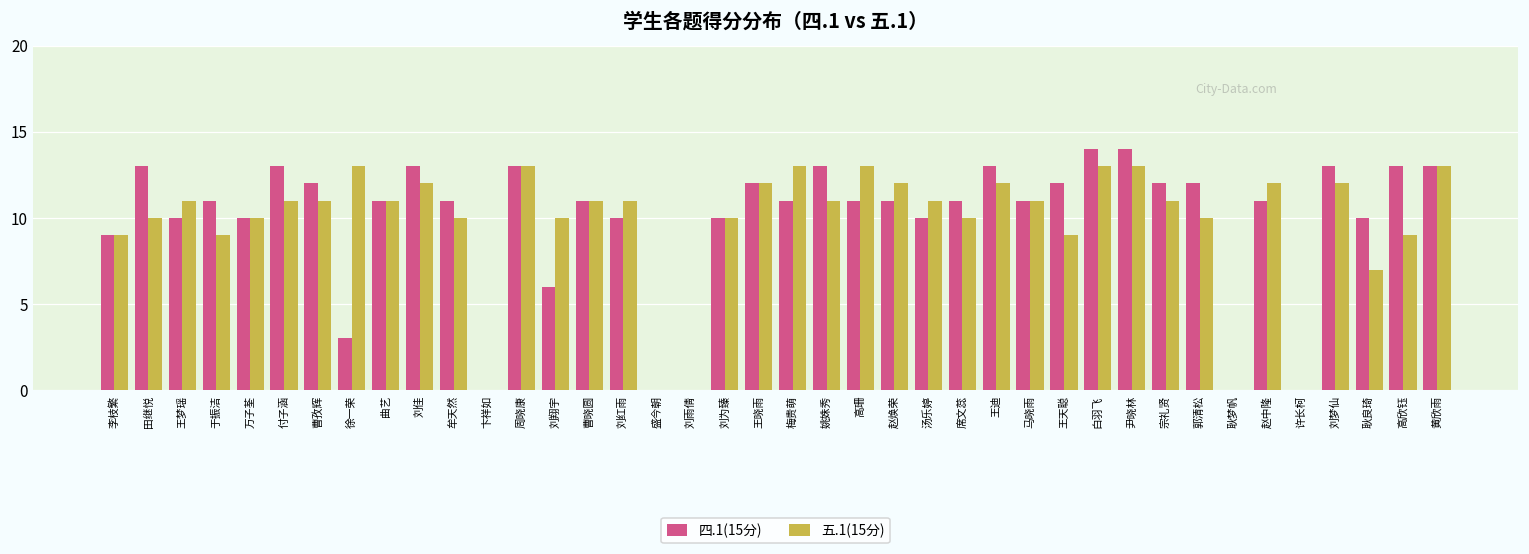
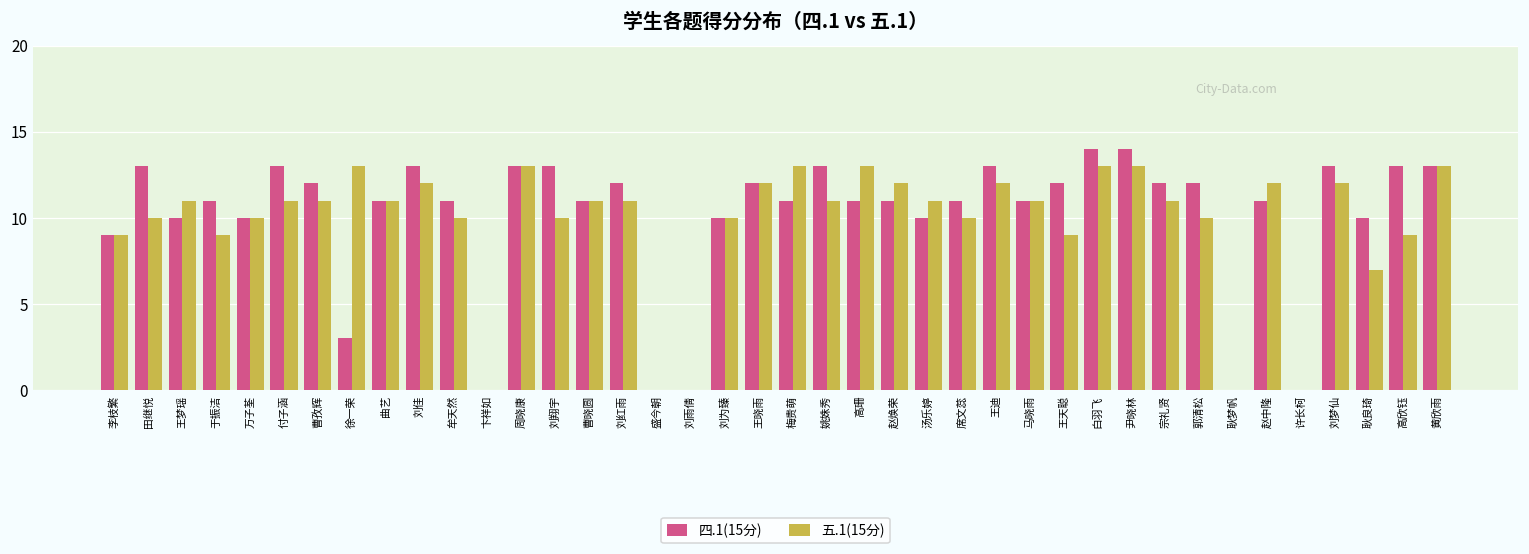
  {
    "四.1(15分)": {
      "李枝繁": 9,
      "田继悦": 13,
      "王梦瑶": 10,
      "于振洁": 11,
      "万子荃": 10,
      "付子涵": 13,
      "曹孜辉": 12,
      "徐一荣": 3,
      "曲艺": 11,
      "刘佳": 13,
      "牟天然": 11,
      "卞祥如": 0,
      "周晓康": 13,
-     "刘翔宇": 6,
+     "刘翔宇": 13,
      "曹晓圆": 11,
-     "刘红雨": 10,
+     "刘红雨": 12,
      "盛今朝": 0,
      "刘雨倩": 0,
      "刘为臻": 10,
      "王晓雨": 12,
      "梅贵萌": 11,
      "姚姝秀": 13,
      "高珊": 11,
      "赵焕荣": 11,
      "汤乐婷": 10,
      "席文蕊": 11,
      "王迪": 13,
      "马晓雨": 11,
      "王天聪": 12,
      "白羽飞": 14,
      "尹晓林": 14,
      "宗礼贤": 12,
      "郭清松": 12,
      "耿梦帆": 0,
      "赵中隆": 11,
      "许长柯": 0,
      "刘梦仙": 13,
      "耿良琦": 10,
      "高欣钰": 13,
      "黄欣雨": 13
    },
    "五.1(15分)": {
      "李枝繁": 9,
      "田继悦": 10,
      "王梦瑶": 11,
      "于振洁": 9,
      "万子荃": 10,
      "付子涵": 11,
      "曹孜辉": 11,
      "徐一荣": 13,
      "曲艺": 11,
      "刘佳": 12,
      "牟天然": 10,
      "卞祥如": 0,
      "周晓康": 13,
      "刘翔宇": 10,
      "曹晓圆": 11,
      "刘红雨": 11,
      "盛今朝": 0,
      "刘雨倩": 0,
      "刘为臻": 10,
      "王晓雨": 12,
      "梅贵萌": 13,
      "姚姝秀": 11,
      "高珊": 13,
      "赵焕荣": 12,
      "汤乐婷": 11,
      "席文蕊": 10,
      "王迪": 12,
      "马晓雨": 11,
      "王天聪": 9,
      "白羽飞": 13,
      "尹晓林": 13,
      "宗礼贤": 11,
      "郭清松": 10,
      "耿梦帆": 0,
      "赵中隆": 12,
      "许长柯": 0,
      "刘梦仙": 12,
      "耿良琦": 7,
      "高欣钰": 9,
      "黄欣雨": 13
    }
  }
